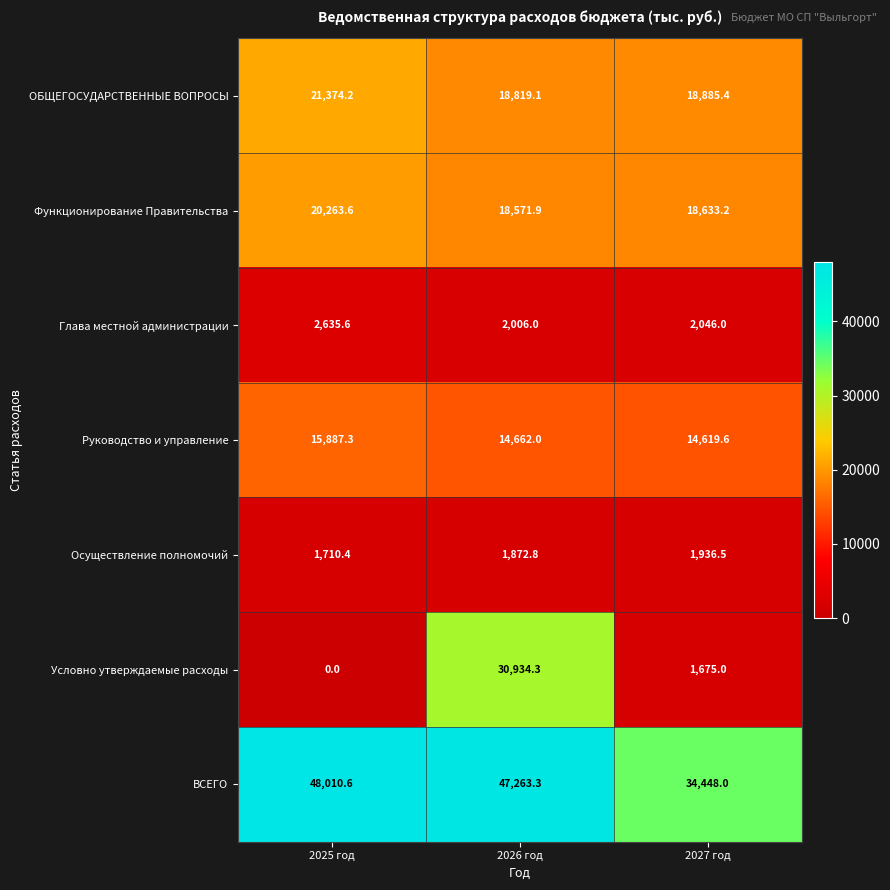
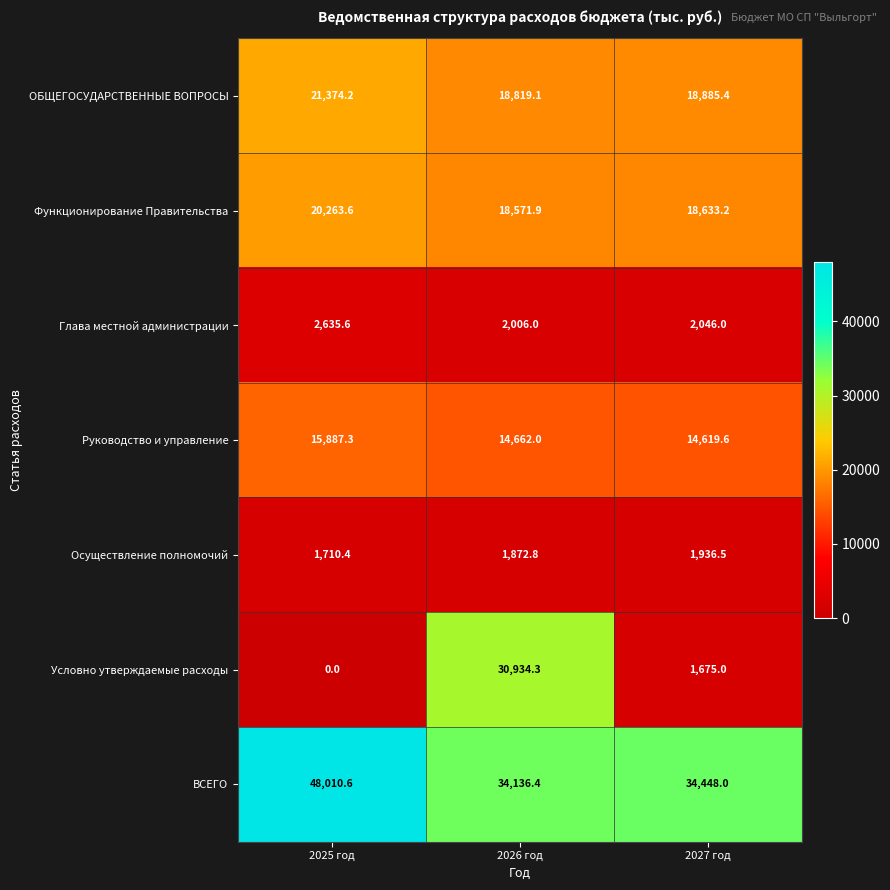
  {
    "ОБЩЕГОСУДАРСТВЕННЫЕ ВОПРОСЫ": {
      "2025 год": "21,374.2",
      "2026 год": "18,819.1",
      "2027 год": "18,885.4"
    },
    "Функционирование Правительства": {
      "2025 год": "20,263.6",
      "2026 год": "18,571.9",
      "2027 год": "18,633.2"
    },
    "Глава местной администрации": {
      "2025 год": "2,635.6",
      "2026 год": "2,006.0",
      "2027 год": "2,046.0"
    },
    "Руководство и управление": {
      "2025 год": "15,887.3",
      "2026 год": "14,662.0",
      "2027 год": "14,619.6"
    },
    "Осуществление полномочий": {
      "2025 год": "1,710.4",
      "2026 год": "1,872.8",
      "2027 год": "1,936.5"
    },
    "Условно утверждаемые расходы": {
      "2025 год": "0.0",
      "2026 год": "30,934.3",
      "2027 год": "1,675.0"
    },
    "ВСЕГО": {
      "2025 год": "48,010.6",
-     "2026 год": "47,263.3",
+     "2026 год": "34,136.4",
      "2027 год": "34,448.0"
    }
  }
